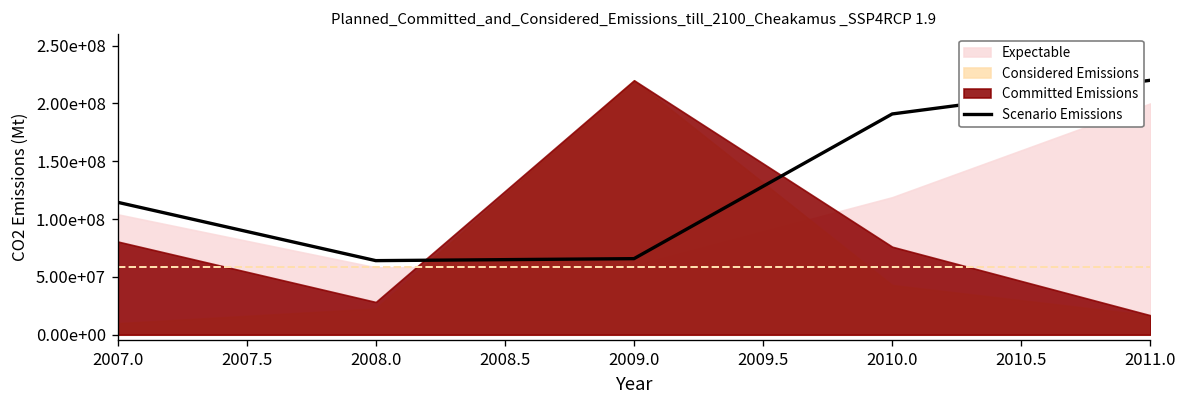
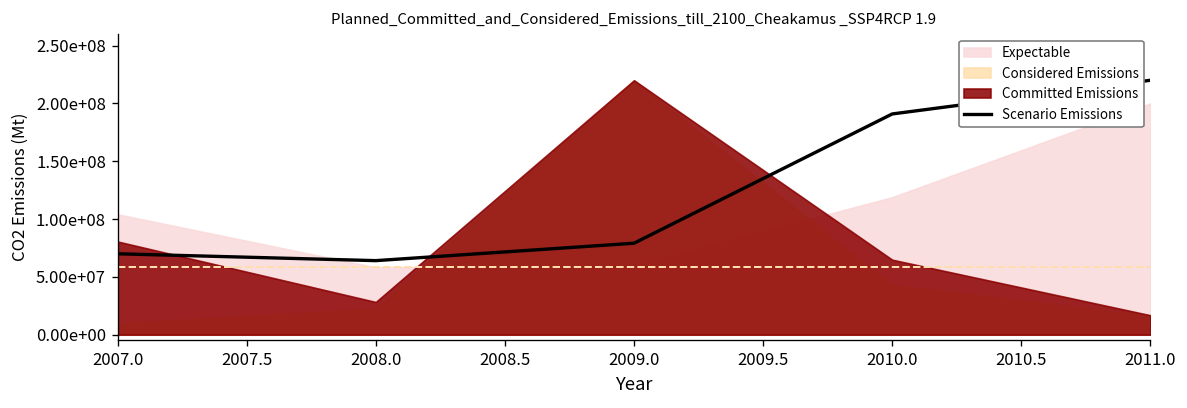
  {
    "Scenario Emissions": {
-     "2007.0": 110000000,
+     "2007.0": 70000000,
      "2008.0": 60000000,
-     "2009.0": 70000000,
+     "2009.0": 80000000,
      "2010.0": 190000000,
      "2011.0": 220000000
    },
    "Committed Emissions": {
      "2007.0": 80000000,
      "2008.0": 30000000,
-     "2010.0": 80000000
+     "2010.0": 60000000
    }
  }
